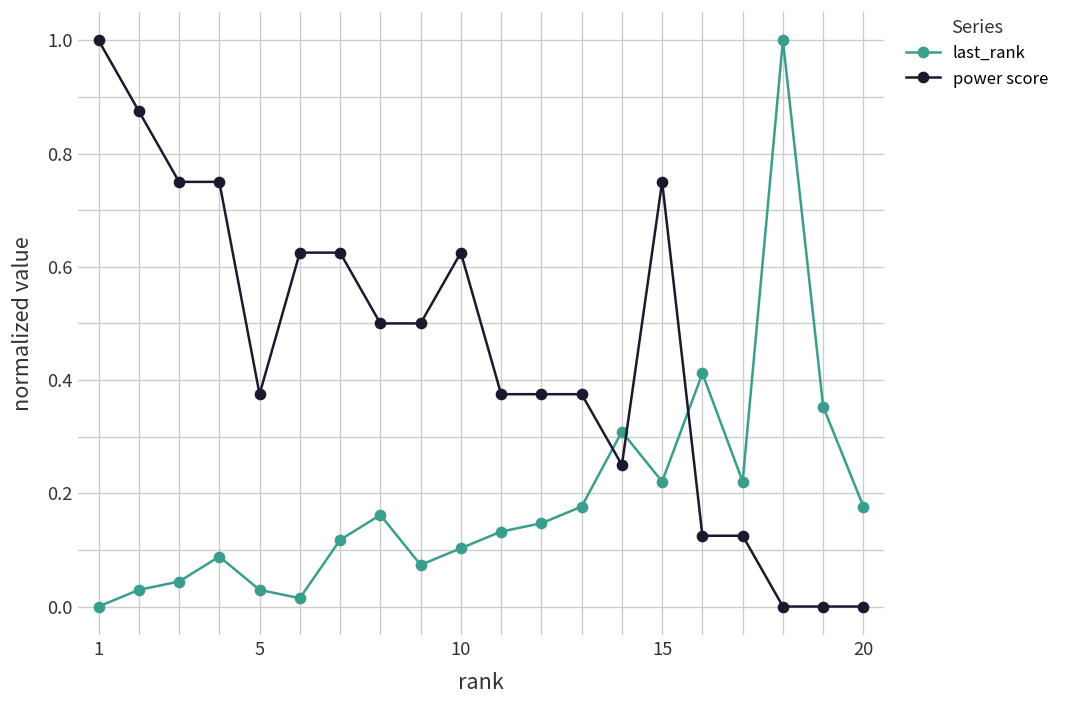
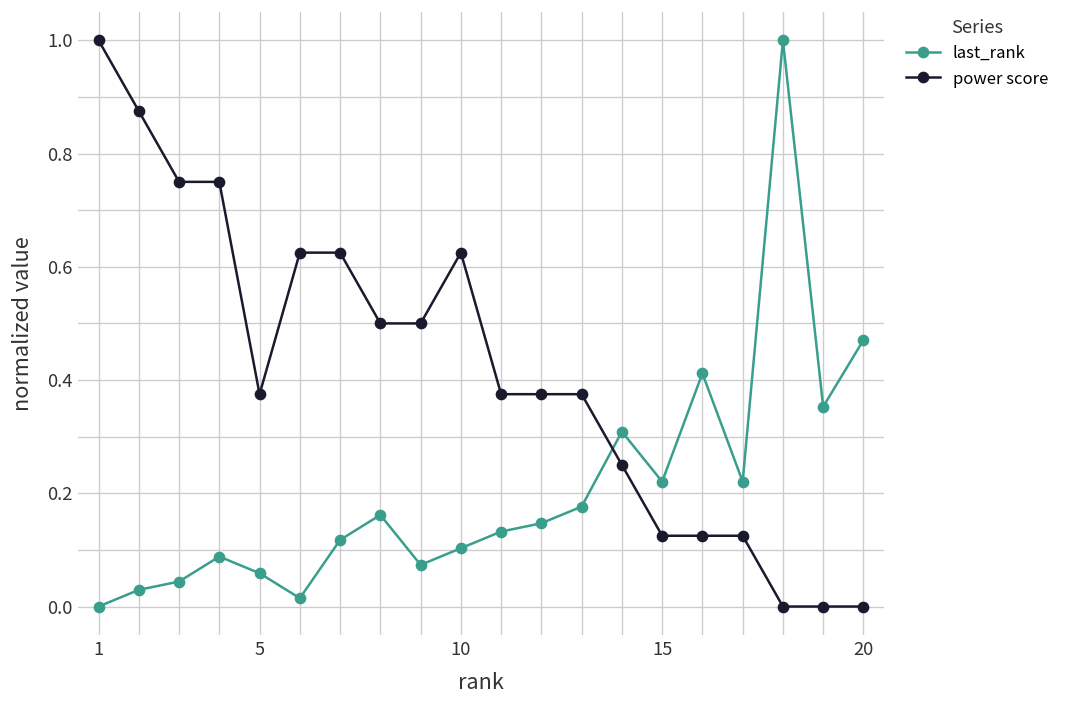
  {
    "last_rank": {
      "1": 0.00,
-     "5": 0.03,
+     "5": 0.06,
      "10": 0.10,
      "15": 0.22,
-     "20": 0.18
+     "20": 0.47
    },
    "power score": {
      "1": 1.00,
      "5": 0.38,
      "10": 0.63,
-     "15": 0.75,
+     "15": 0.13,
      "20": 0.00
    }
  }
